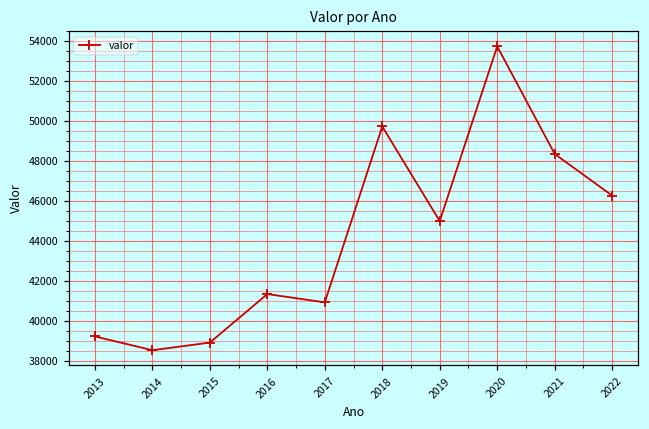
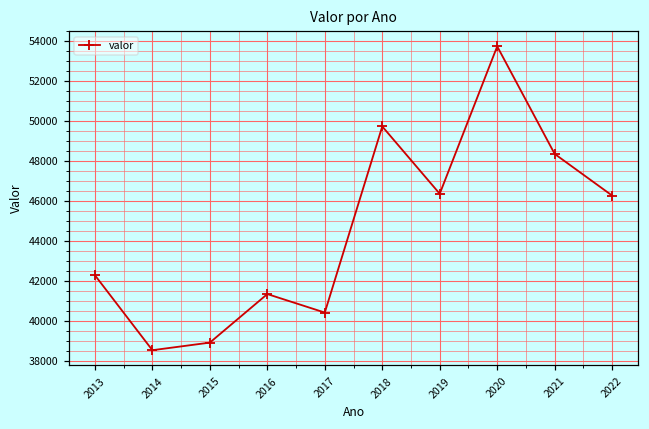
  {
-   "2013": 39200,
+   "2013": 42300,
    "2014": 38500,
    "2015": 38900,
    "2016": 41300,
-   "2017": 40900,
+   "2017": 40400,
    "2018": 49700,
-   "2019": 45000,
+   "2019": 46400,
    "2020": 53700,
    "2021": 48400,
    "2022": 46300
  }
